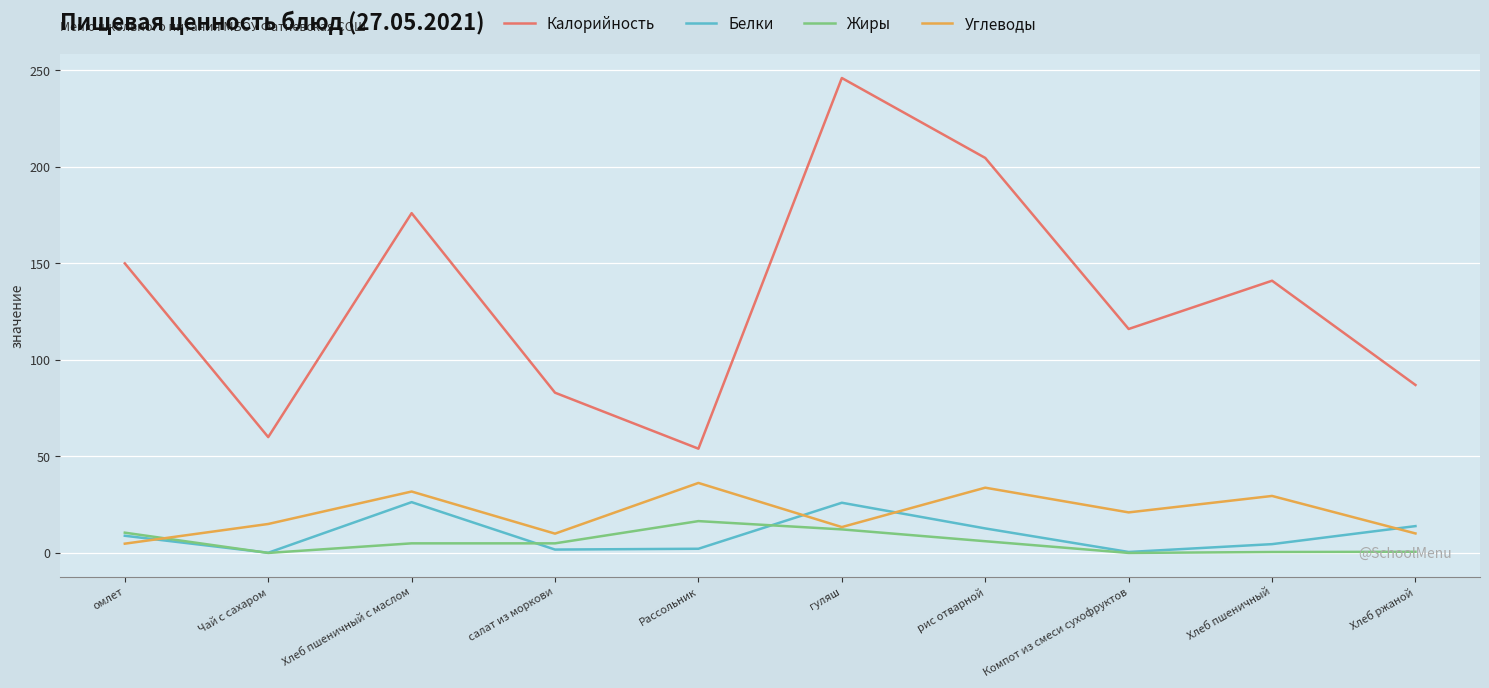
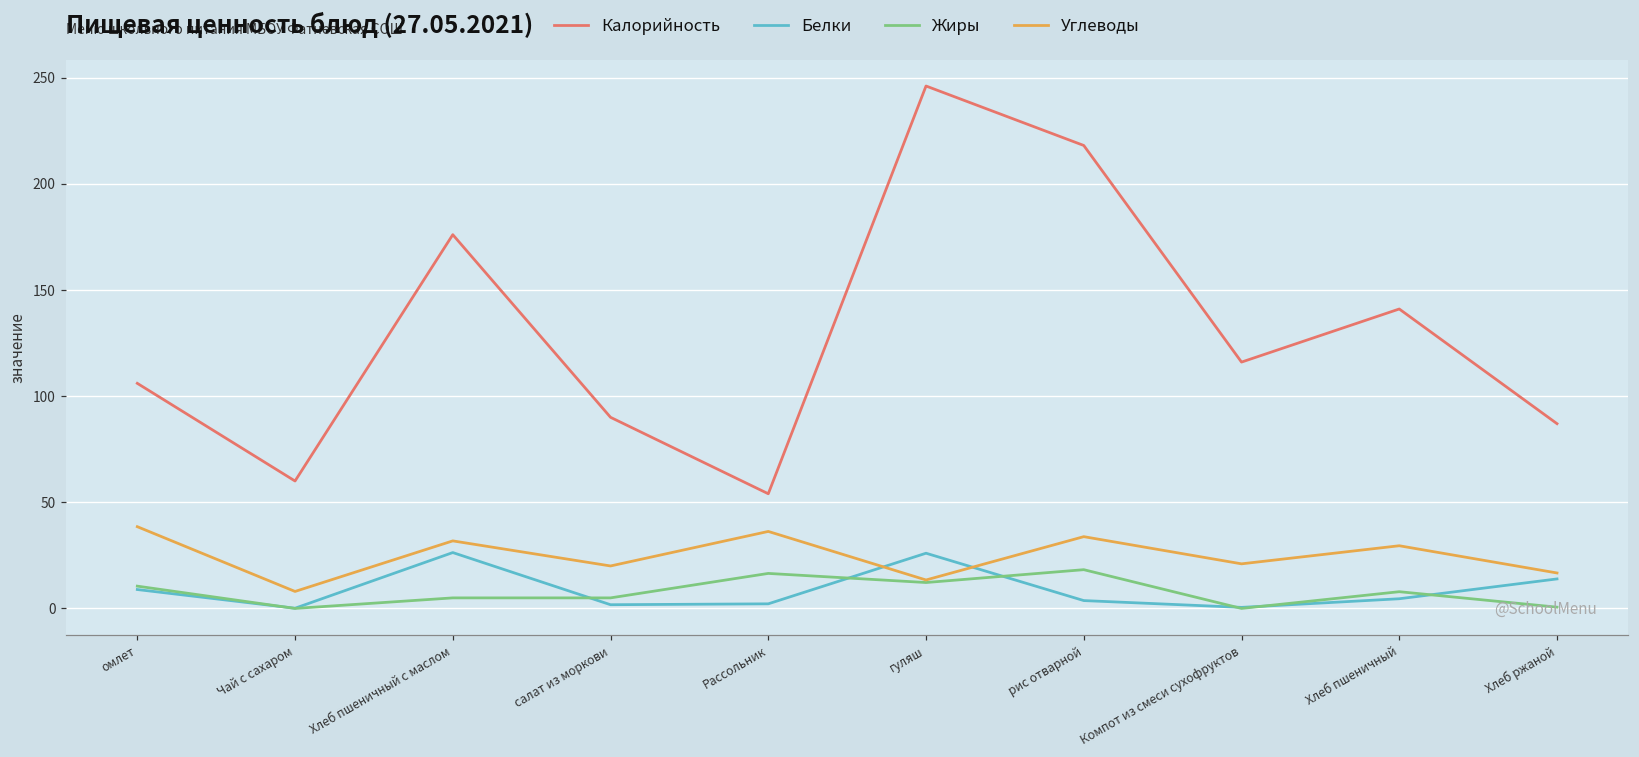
  {
    "Калорийность": {
-     "омлет": 150,
+     "омлет": 106,
      "Чай с сахаром": 60,
      "Хлеб пшеничный с маслом": 176,
-     "салат из моркови": 83,
+     "салат из моркови": 90,
      "Рассольник": 54,
      "гуляш": 246,
-     "рис отварной": 205,
+     "рис отварной": 218,
      "Компот из смеси сухофруктов": 116,
      "Хлеб пшеничный": 141,
      "Хлеб ржаной": 87
    },
    "Белки": {
      "омлет": 9,
      "Хлеб пшеничный с маслом": 26,
      "салат из моркови": 2,
      "Рассольник": 2,
      "гуляш": 26,
-     "рис отварной": 13,
+     "рис отварной": 4,
      "Хлеб пшеничный": 5,
      "Хлеб ржаной": 14
    },
    "Жиры": {
      "омлет": 11,
      "Хлеб пшеничный с маслом": 5,
      "салат из моркови": 5,
      "Рассольник": 16,
-     "рис отварной": 6,
-     "Хлеб пшеничный": 0,
+     "рис отварной": 18,
+     "Хлеб пшеничный": 8,
      "Хлеб ржаной": 1
    },
    "Углеводы": {
-     "омлет": 5,
-     "Чай с сахаром": 15,
+     "омлет": 39,
+     "Чай с сахаром": 8,
      "Хлеб пшеничный с маслом": 32,
-     "салат из моркови": 10,
+     "салат из моркови": 20,
      "Рассольник": 36,
      "рис отварной": 34,
      "Компот из смеси сухофруктов": 21,
      "Хлеб пшеничный": 30,
-     "Хлеб ржаной": 10
+     "Хлеб ржаной": 17
    }
  }
